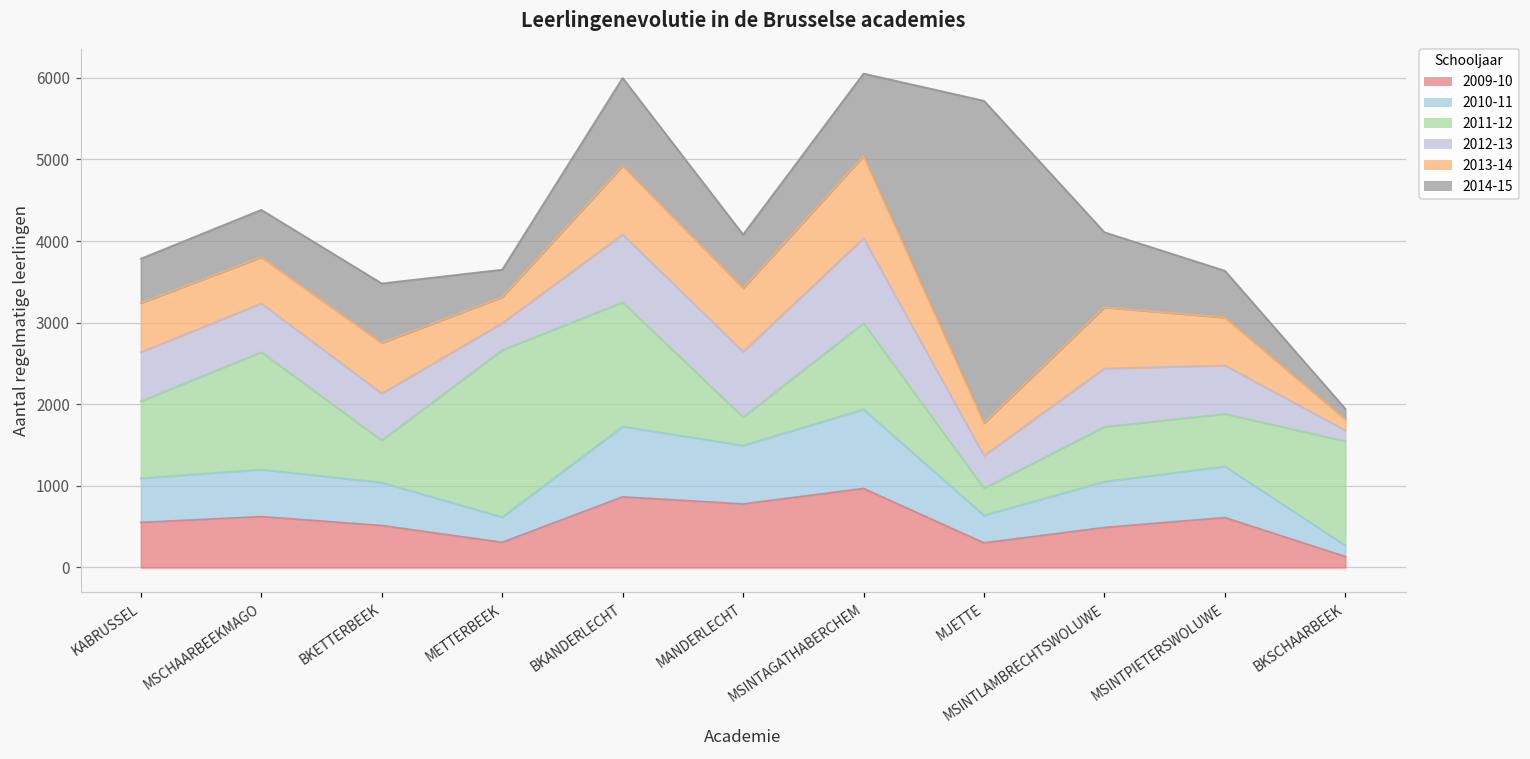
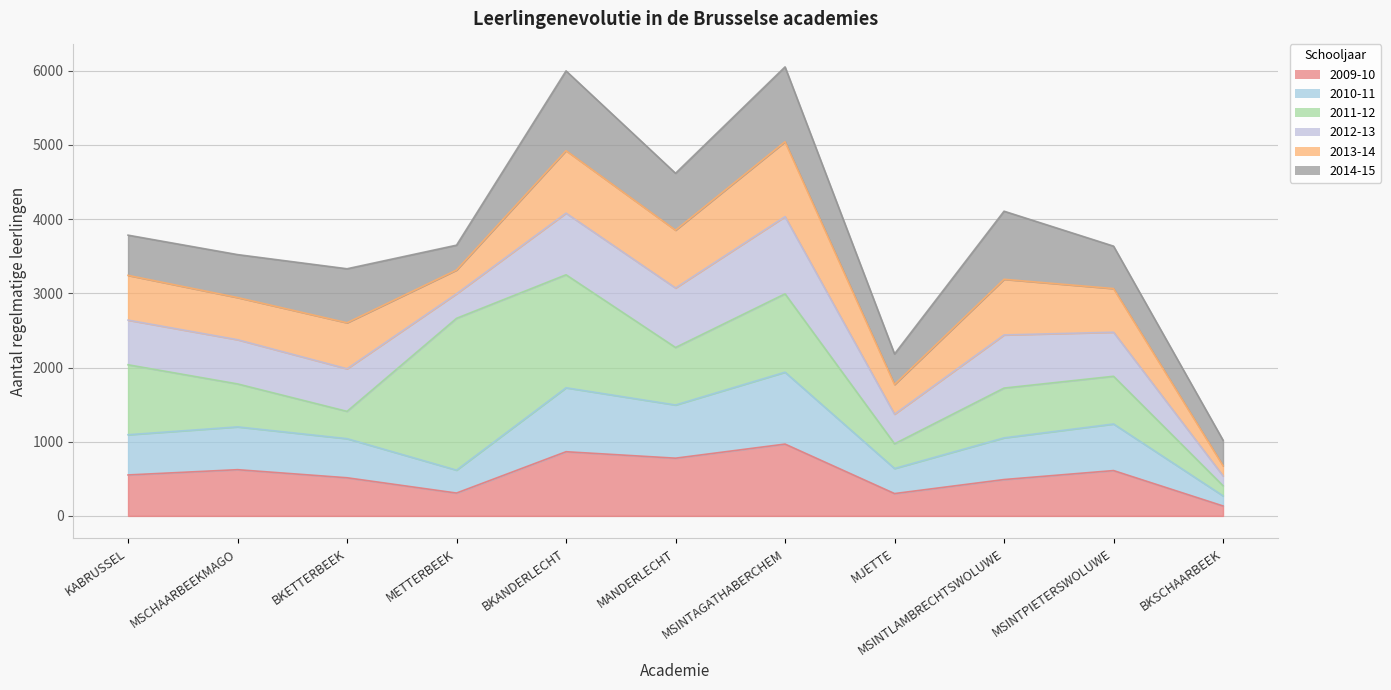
  {
    "2011-12": {
      "KABRUSSEL": 900,
-     "MSCHAARBEEKMAGO": 1400,
-     "BKETTERBEEK": 500,
+     "MSCHAARBEEKMAGO": 600,
+     "BKETTERBEEK": 400,
      "METTERBEEK": 2000,
      "BKANDERLECHT": 1500,
-     "MANDERLECHT": 300,
+     "MANDERLECHT": 800,
      "MSINTAGATHABERCHEM": 1100,
      "MJETTE": 300,
      "MSINTLAMBRECHTSWOLUWE": 700,
      "MSINTPIETERSWOLUWE": 600,
-     "BKSCHAARBEEK": 1300
+     "BKSCHAARBEEK": 100
    },
    "2014-15": {
      "KABRUSSEL": 500,
      "MSCHAARBEEKMAGO": 600,
      "BKETTERBEEK": 700,
      "METTERBEEK": 300,
      "BKANDERLECHT": 1100,
-     "MANDERLECHT": 700,
+     "MANDERLECHT": 800,
      "MSINTAGATHABERCHEM": 1000,
-     "MJETTE": 3900,
+     "MJETTE": 400,
      "MSINTLAMBRECHTSWOLUWE": 900,
      "MSINTPIETERSWOLUWE": 600,
-     "BKSCHAARBEEK": 100
+     "BKSCHAARBEEK": 300
    }
  }
